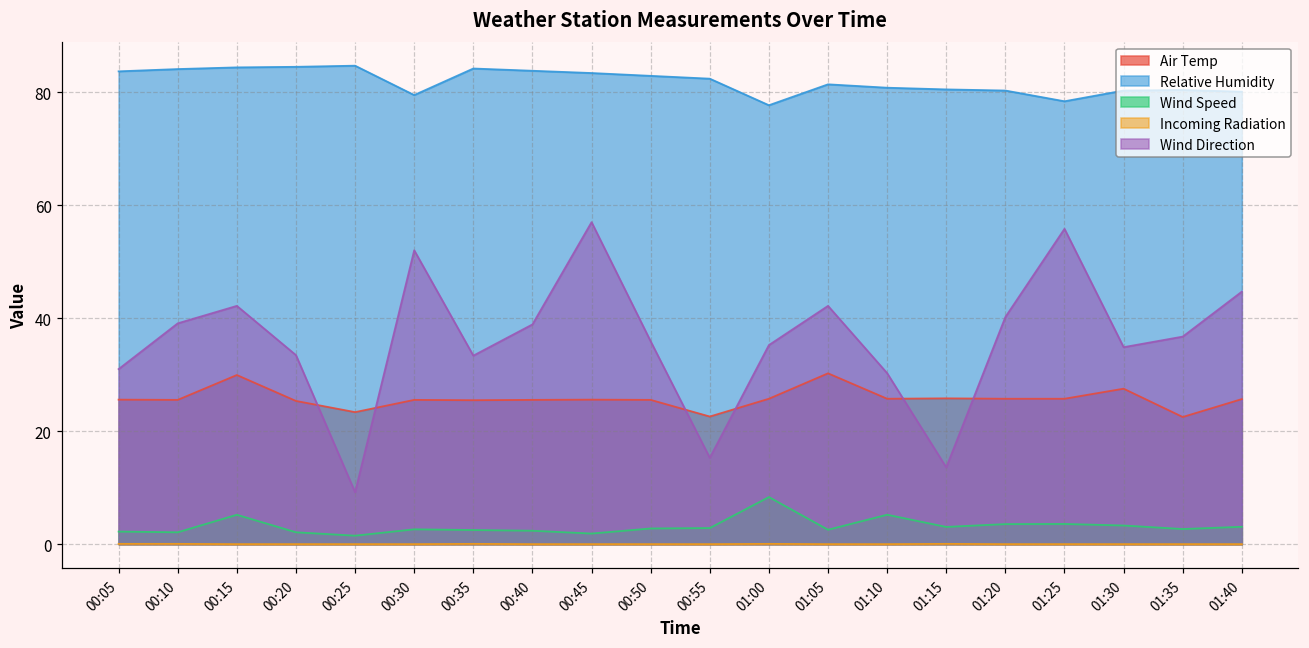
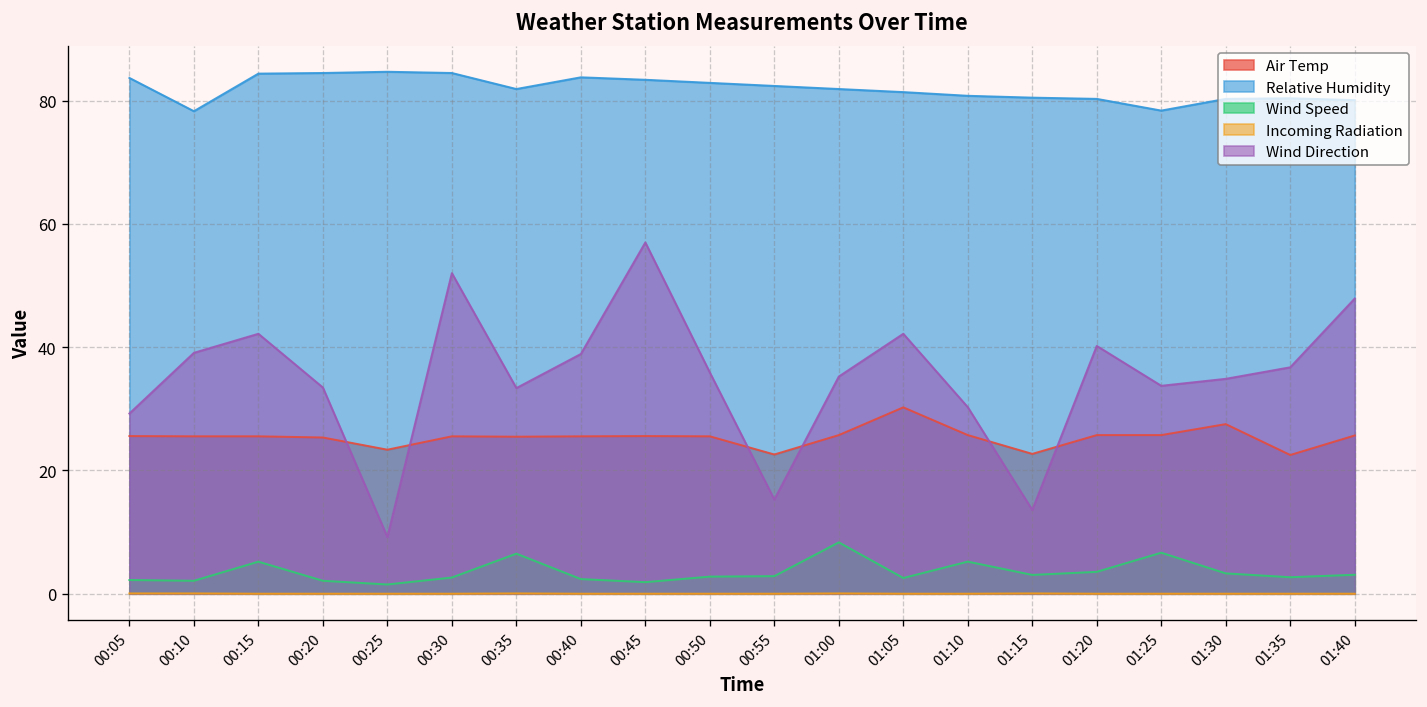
  {
    "Air Temp": {
      "00:05": 26,
      "00:10": 26,
-     "00:15": 30,
+     "00:15": 26,
      "00:20": 25,
      "00:25": 23,
      "00:30": 26,
      "00:35": 25,
      "00:40": 26,
      "00:45": 26,
      "00:50": 26,
      "00:55": 23,
      "01:00": 26,
      "01:05": 30,
      "01:10": 26,
-     "01:15": 26,
+     "01:15": 23,
      "01:20": 26,
      "01:25": 26,
      "01:30": 28,
      "01:35": 23,
      "01:40": 26
    },
    "Relative Humidity": {
      "00:05": 84,
-     "00:10": 84,
+     "00:10": 78,
      "00:15": 84,
      "00:20": 85,
      "00:25": 85,
-     "00:30": 80,
-     "00:35": 84,
+     "00:30": 85,
+     "00:35": 82,
      "00:40": 84,
      "00:45": 83,
      "00:50": 83,
      "00:55": 82,
-     "01:00": 78,
+     "01:00": 82,
      "01:05": 81,
      "01:10": 81,
      "01:15": 81,
      "01:20": 80,
      "01:25": 78
    },
    "Wind Speed": {
      "00:05": 2,
      "00:10": 2,
      "00:15": 5,
      "00:20": 2,
      "00:25": 2,
      "00:30": 3,
-     "00:35": 3,
+     "00:35": 7,
      "00:40": 2,
      "00:45": 2,
      "00:50": 3,
      "00:55": 3,
      "01:00": 8,
      "01:05": 3,
      "01:10": 5,
      "01:15": 3,
      "01:20": 4,
-     "01:25": 4,
+     "01:25": 7,
      "01:30": 3,
      "01:35": 3,
      "01:40": 3
    },
    "Incoming Radiation": {
      "00:05": 0,
      "00:10": 0,
      "00:15": 0,
      "00:20": 0,
      "00:25": 0,
      "00:30": 0,
      "00:35": 0,
      "00:40": 0,
      "00:45": 0,
      "00:50": 0,
      "00:55": 0,
      "01:00": 0,
      "01:05": 0,
      "01:10": 0,
      "01:15": 0,
      "01:20": 0,
      "01:25": 0,
      "01:30": 0,
      "01:35": 0,
      "01:40": 0
    },
    "Wind Direction": {
-     "00:05": 31,
+     "00:05": 29,
      "00:10": 39,
      "00:15": 42,
      "00:20": 33,
      "00:25": 9,
      "00:30": 52,
      "00:35": 33,
      "00:40": 39,
      "00:45": 57,
      "00:50": 36,
      "00:55": 15,
      "01:00": 35,
      "01:05": 42,
      "01:10": 30,
      "01:15": 14,
      "01:20": 40,
-     "01:25": 56,
+     "01:25": 34,
      "01:30": 35,
      "01:35": 37,
-     "01:40": 45
+     "01:40": 48
    }
  }
